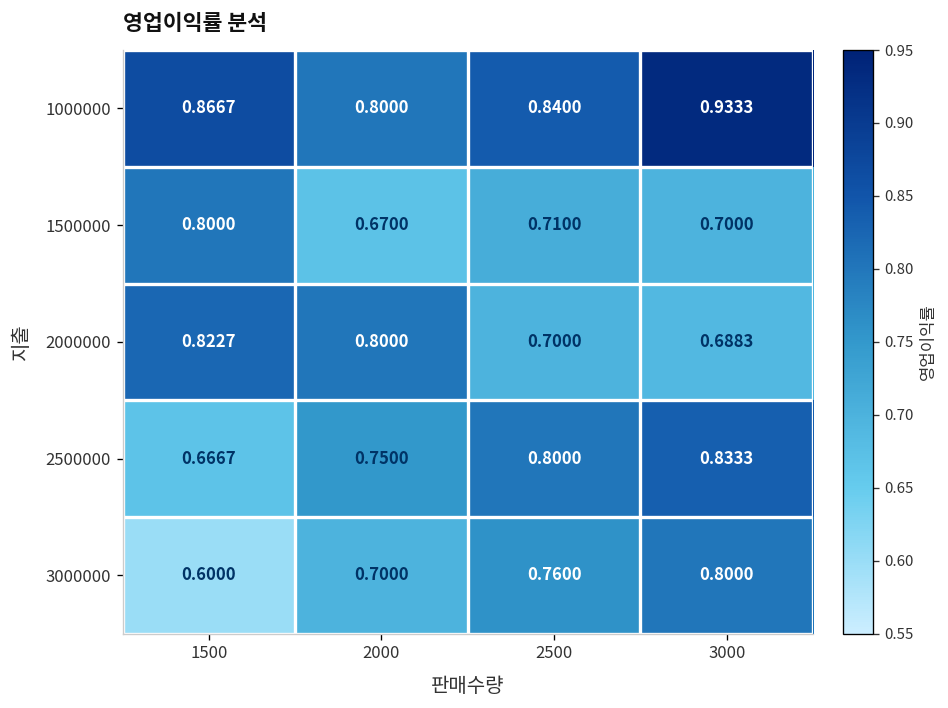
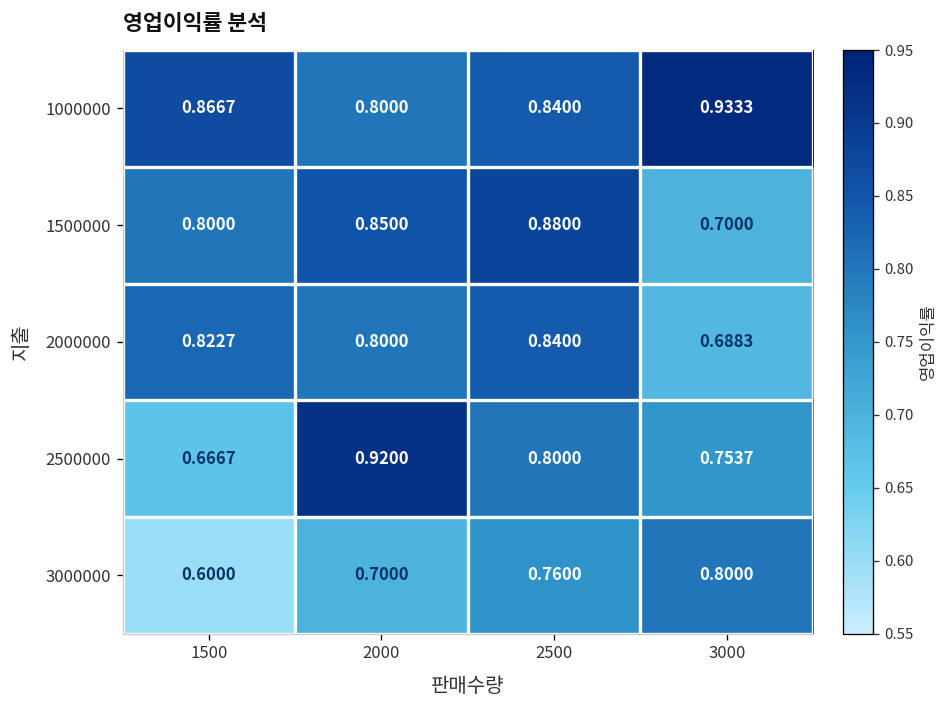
  {
    "1000000": {
      "1500": 0.8667,
      "2000": 0.8000,
      "2500": 0.8400,
      "3000": 0.9333
    },
    "1500000": {
      "1500": 0.8000,
-     "2000": 0.6700,
-     "2500": 0.7100,
+     "2000": 0.8500,
+     "2500": 0.8800,
      "3000": 0.7000
    },
    "2000000": {
      "1500": 0.8227,
      "2000": 0.8000,
-     "2500": 0.7000,
+     "2500": 0.8400,
      "3000": 0.6883
    },
    "2500000": {
      "1500": 0.6667,
-     "2000": 0.7500,
+     "2000": 0.9200,
      "2500": 0.8000,
-     "3000": 0.8333
+     "3000": 0.7537
    },
    "3000000": {
      "1500": 0.6000,
      "2000": 0.7000,
      "2500": 0.7600,
      "3000": 0.8000
    }
  }
